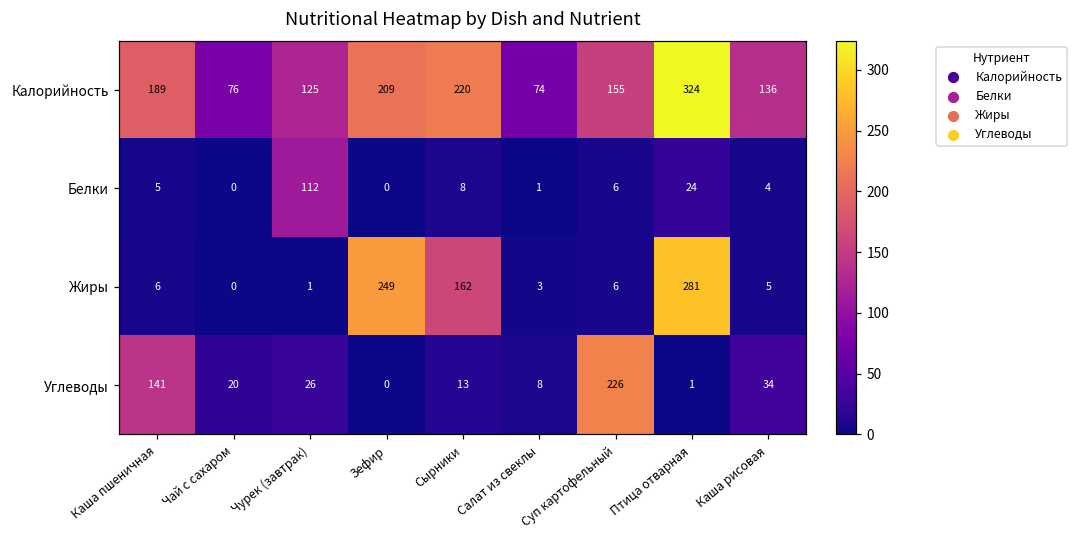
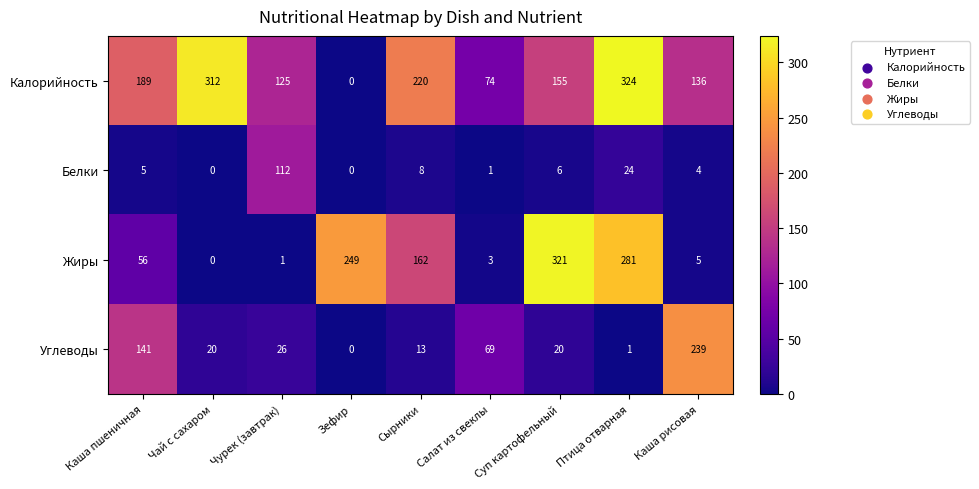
  {
    "Калорийность": {
      "Каша пшеничная": 189,
-     "Чай с сахаром": 76,
+     "Чай с сахаром": 312,
      "Чурек (завтрак)": 125,
-     "Зефир": 209,
+     "Зефир": 0,
      "Сырники": 220,
      "Салат из свеклы": 74,
      "Суп картофельный": 155,
      "Птица отварная": 324,
      "Каша рисовая": 136
    },
    "Белки": {
      "Каша пшеничная": 5,
      "Чай с сахаром": 0,
      "Чурек (завтрак)": 112,
      "Зефир": 0,
      "Сырники": 8,
      "Салат из свеклы": 1,
      "Суп картофельный": 6,
      "Птица отварная": 24,
      "Каша рисовая": 4
    },
    "Жиры": {
-     "Каша пшеничная": 6,
+     "Каша пшеничная": 56,
      "Чай с сахаром": 0,
      "Чурек (завтрак)": 1,
      "Зефир": 249,
      "Сырники": 162,
      "Салат из свеклы": 3,
-     "Суп картофельный": 6,
+     "Суп картофельный": 321,
      "Птица отварная": 281,
      "Каша рисовая": 5
    },
    "Углеводы": {
      "Каша пшеничная": 141,
      "Чай с сахаром": 20,
      "Чурек (завтрак)": 26,
      "Зефир": 0,
      "Сырники": 13,
-     "Салат из свеклы": 8,
-     "Суп картофельный": 226,
+     "Салат из свеклы": 69,
+     "Суп картофельный": 20,
      "Птица отварная": 1,
-     "Каша рисовая": 34
+     "Каша рисовая": 239
    }
  }
